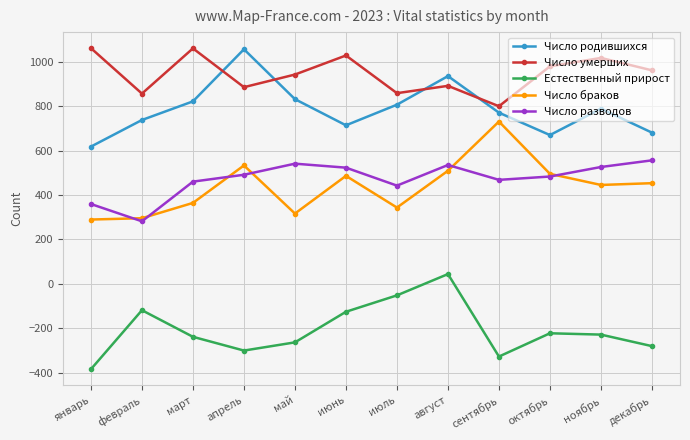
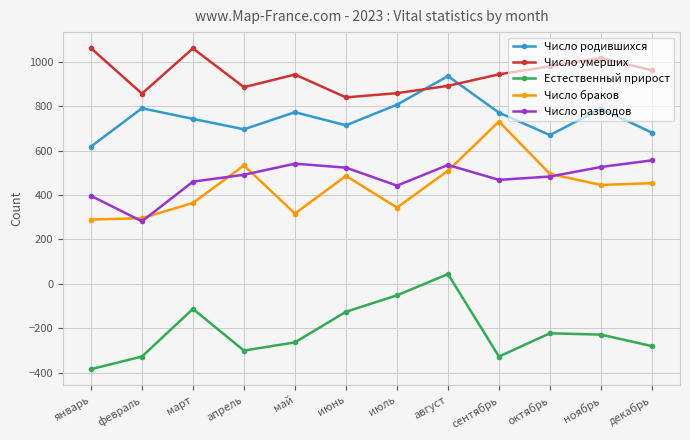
  {
    "Число родившихся": {
      "январь": 620,
-     "февраль": 740,
-     "март": 820,
-     "апрель": 1060,
-     "май": 830,
+     "февраль": 790,
+     "март": 740,
+     "апрель": 700,
+     "май": 770,
      "июнь": 720,
      "июль": 810,
      "август": 940,
      "сентябрь": 770,
      "октябрь": 670,
      "декабрь": 680
    },
    "Число умерших": {
      "январь": 1060,
      "февраль": 860,
      "март": 1060,
      "апрель": 890,
      "май": 940,
-     "июнь": 1030,
+     "июнь": 840,
      "июль": 860,
      "август": 890,
-     "сентябрь": 800
+     "сентябрь": 950
    },
    "Естественный прирост": {
      "январь": -390,
-     "февраль": -120,
-     "март": -240,
+     "февраль": -330,
+     "март": -110,
      "апрель": -300,
      "май": -260,
      "июнь": -130,
      "июль": -50,
      "август": 40,
      "сентябрь": -330,
      "октябрь": -220,
      "ноябрь": -230,
      "декабрь": -280
    },
    "Число браков": {
      "январь": 290,
      "февраль": 300,
      "март": 370,
      "апрель": 530,
      "май": 320,
      "июнь": 490,
      "июль": 340,
      "август": 510,
      "сентябрь": 730,
      "октябрь": 500,
      "ноябрь": 450,
      "декабрь": 450
    },
    "Число разводов": {
-     "январь": 360,
+     "январь": 400,
      "февраль": 280,
      "март": 460,
      "апрель": 490,
      "май": 540,
      "июнь": 520,
      "июль": 440,
      "август": 540,
      "сентябрь": 470,
      "октябрь": 480,
      "ноябрь": 530,
      "декабрь": 560
    }
  }
